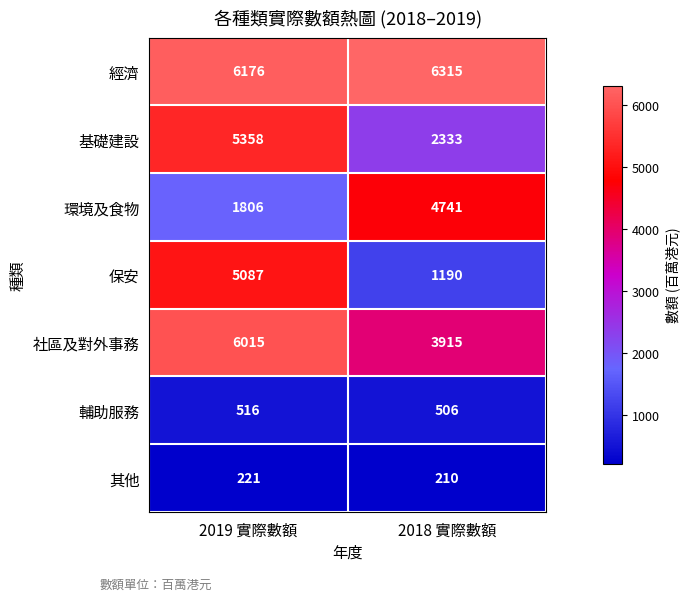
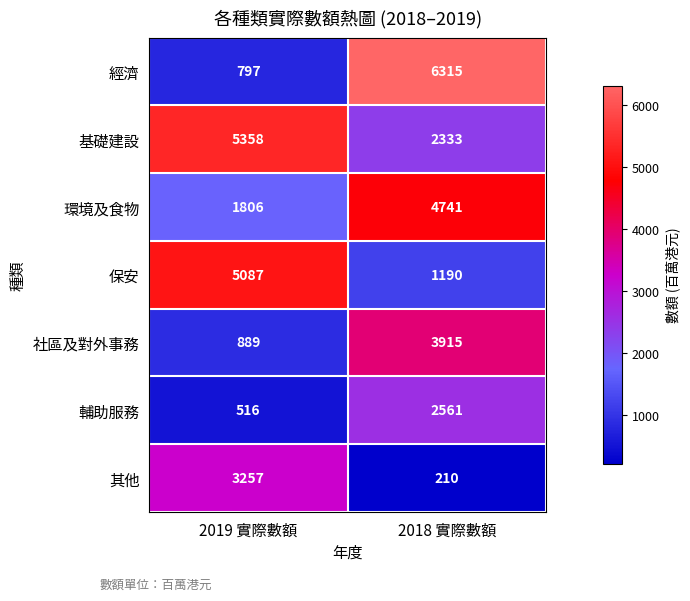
  {
    "經濟": {
-     "2019 實際數額": 6176,
+     "2019 實際數額": 797,
      "2018 實際數額": 6315
    },
    "基礎建設": {
      "2019 實際數額": 5358,
      "2018 實際數額": 2333
    },
    "環境及食物": {
      "2019 實際數額": 1806,
      "2018 實際數額": 4741
    },
    "保安": {
      "2019 實際數額": 5087,
      "2018 實際數額": 1190
    },
    "社區及對外事務": {
-     "2019 實際數額": 6015,
+     "2019 實際數額": 889,
      "2018 實際數額": 3915
    },
    "輔助服務": {
      "2019 實際數額": 516,
-     "2018 實際數額": 506
+     "2018 實際數額": 2561
    },
    "其他": {
-     "2019 實際數額": 221,
+     "2019 實際數額": 3257,
      "2018 實際數額": 210
    }
  }
